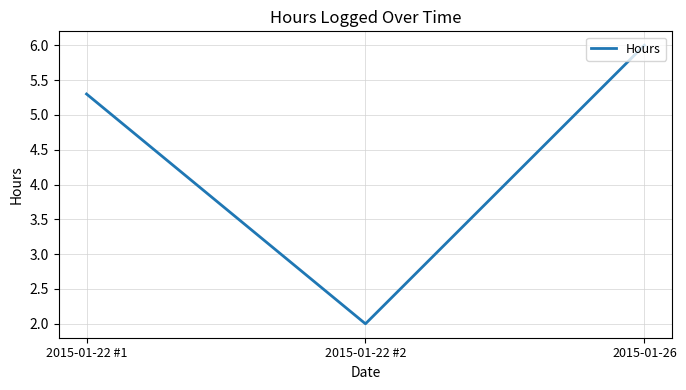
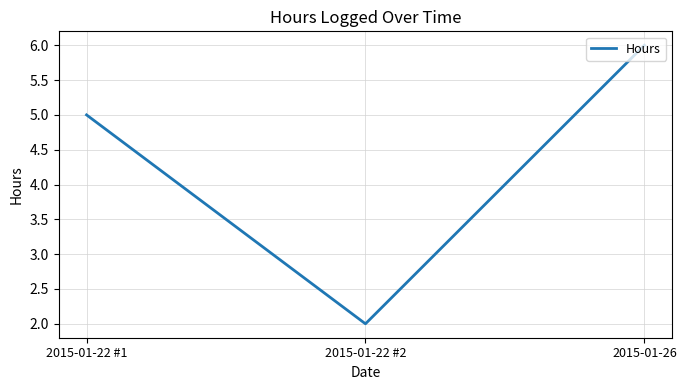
  {
-   "2015-01-22 #1": 5.3,
+   "2015-01-22 #1": 5.0,
    "2015-01-22 #2": 2.0
  }
